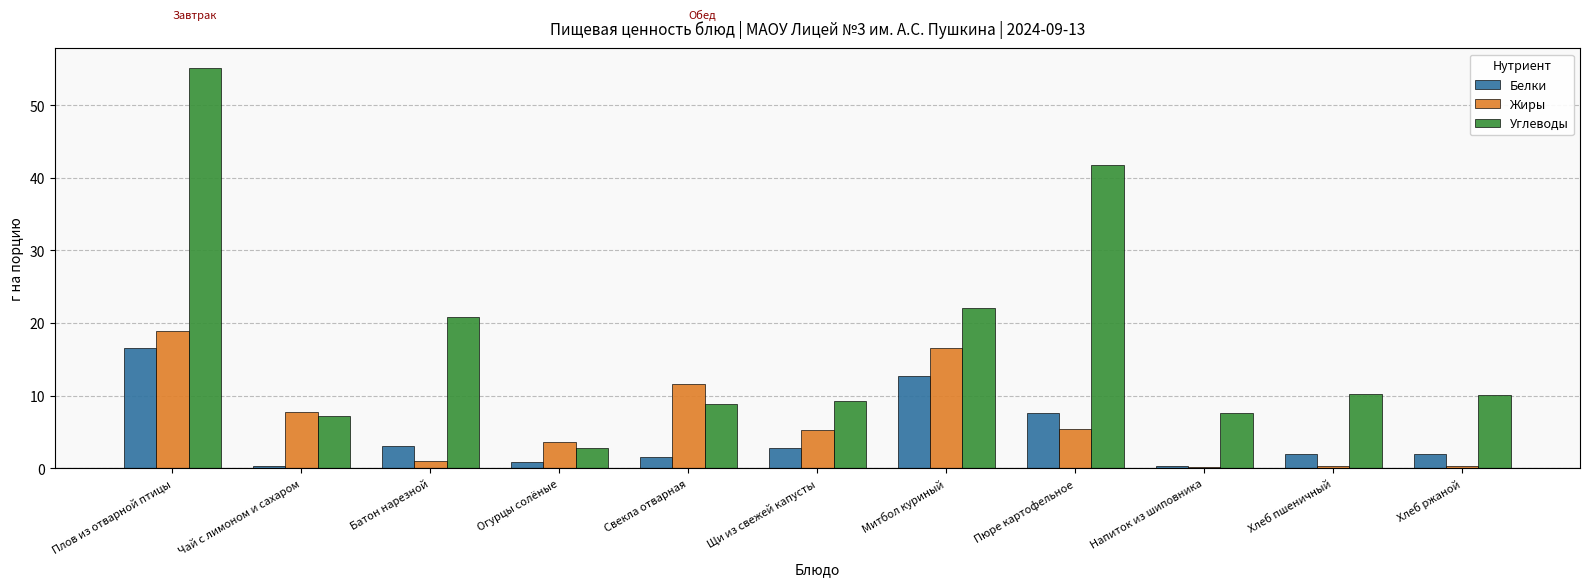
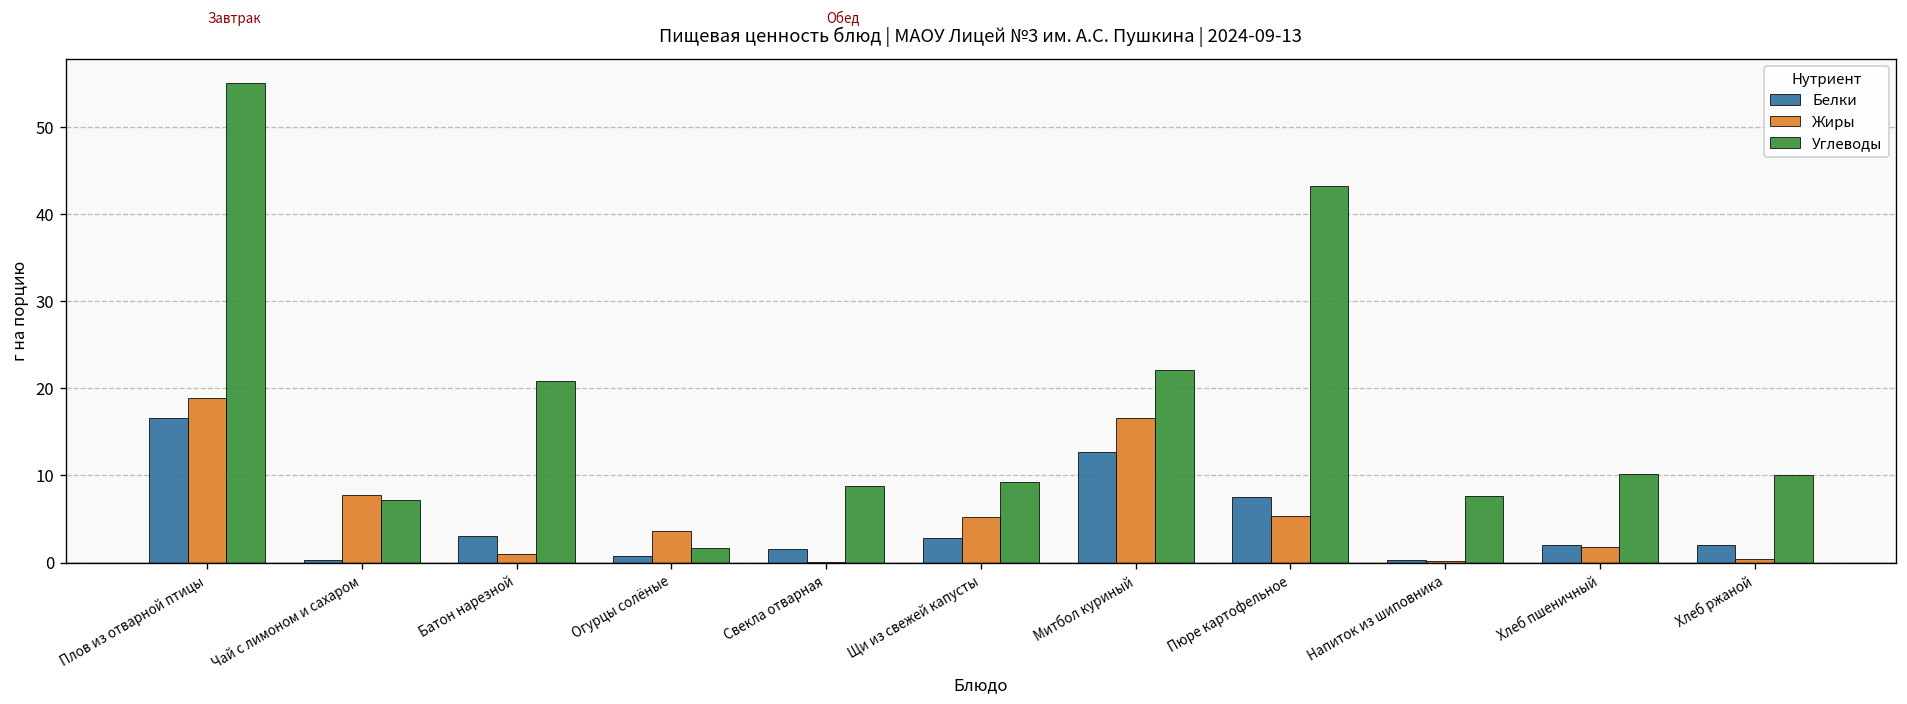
  {
    "Белки": {
      "Плов из отварной птицы": 17,
      "Батон нарезной": 3,
      "Огурцы солёные": 1,
      "Свекла отварная": 2,
      "Щи из свежей капусты": 3,
      "Митбол куриный": 13,
      "Пюре картофельное": 8,
      "Хлеб пшеничный": 2,
      "Хлеб ржаной": 2
    },
    "Жиры": {
      "Плов из отварной птицы": 19,
      "Чай с лимоном и сахаром": 8,
      "Батон нарезной": 1,
      "Огурцы солёные": 4,
-     "Свекла отварная": 12,
+     "Свекла отварная": 0,
      "Щи из свежей капусты": 5,
      "Митбол куриный": 17,
      "Пюре картофельное": 5,
-     "Хлеб пшеничный": 0,
+     "Хлеб пшеничный": 2,
      "Хлеб ржаной": 0
    },
    "Углеводы": {
      "Плов из отварной птицы": 55,
      "Чай с лимоном и сахаром": 7,
      "Батон нарезной": 21,
-     "Огурцы солёные": 3,
+     "Огурцы солёные": 2,
      "Свекла отварная": 9,
      "Щи из свежей капусты": 9,
      "Митбол куриный": 22,
-     "Пюре картофельное": 42,
+     "Пюре картофельное": 43,
      "Напиток из шиповника": 8,
      "Хлеб пшеничный": 10,
      "Хлеб ржаной": 10
    }
  }
